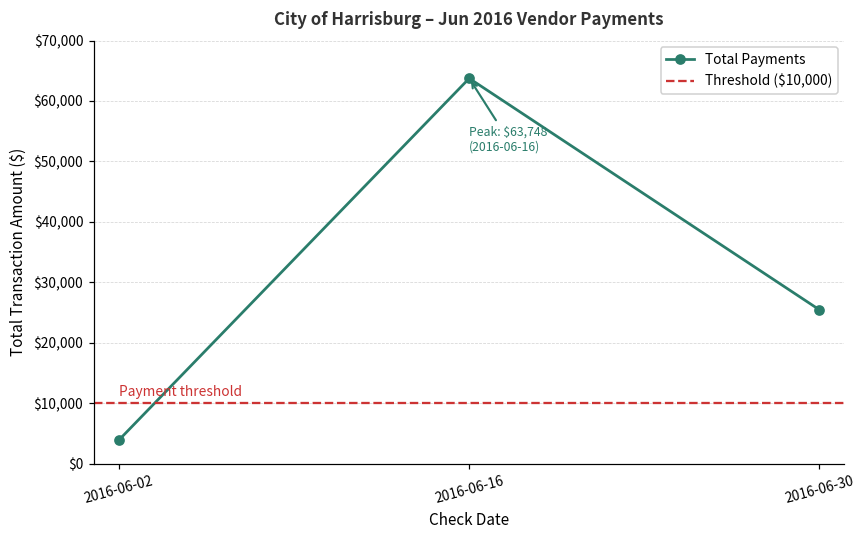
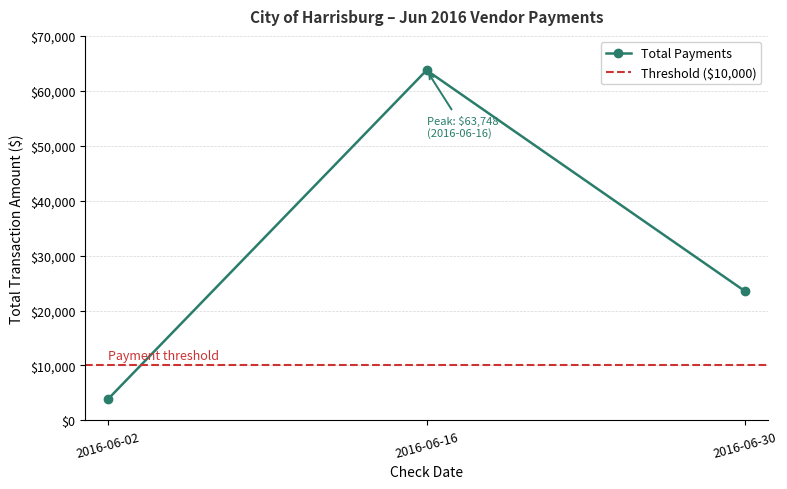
  {
    "2016-06-02": "$4,000",
-   "2016-06-30": "$25,000"
+   "2016-06-30": "$24,000"
  }
